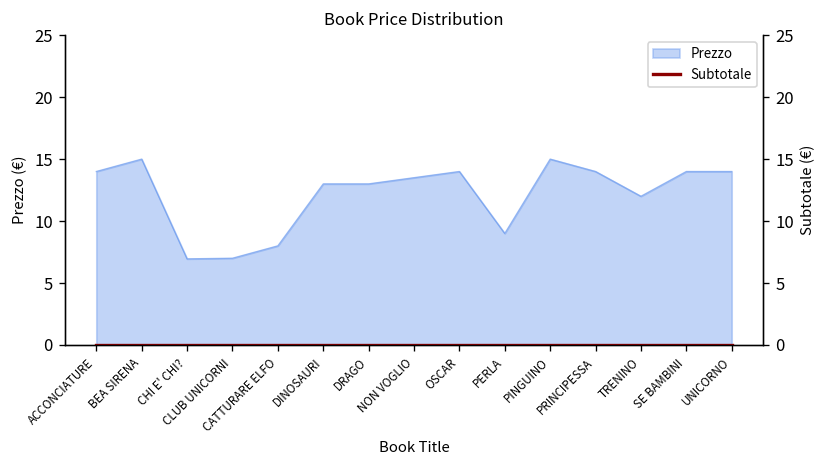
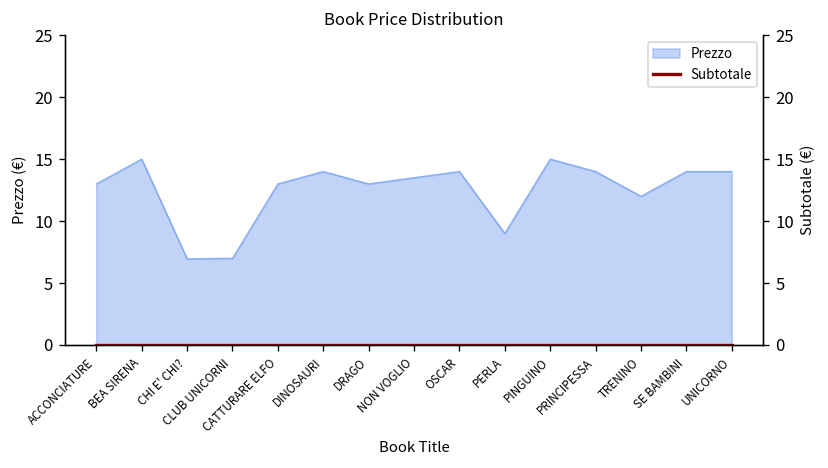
  {
    "Prezzo": {
-     "ACCONCIATURE": 14,
+     "ACCONCIATURE": 13,
      "BEA SIRENA": 15,
      "CHI E' CHI?": 7,
      "CLUB UNICORNI": 7,
-     "CATTURARE ELFO": 8,
-     "DINOSAURI": 13,
+     "CATTURARE ELFO": 13,
+     "DINOSAURI": 14,
      "DRAGO": 13,
      "NON VOGLIO": 13.5,
      "OSCAR": 14,
      "PERLA": 9,
      "PINGUINO": 15,
      "PRINCIPESSA": 14,
      "TRENINO": 12,
      "SE BAMBINI": 14,
      "UNICORNO": 14
    },
    "Subtotale": {
      "ACCONCIATURE": 0.0,
      "BEA SIRENA": 0.0,
      "CHI E' CHI?": 0.0,
      "CLUB UNICORNI": 0.0,
      "CATTURARE ELFO": 0.0,
      "DINOSAURI": 0.0,
      "DRAGO": 0.0,
      "NON VOGLIO": 0.0,
      "OSCAR": 0.0,
      "PERLA": 0.0,
      "PINGUINO": 0.0,
      "PRINCIPESSA": 0.0,
      "TRENINO": 0.0,
      "SE BAMBINI": 0.0,
      "UNICORNO": 0.0
    }
  }
